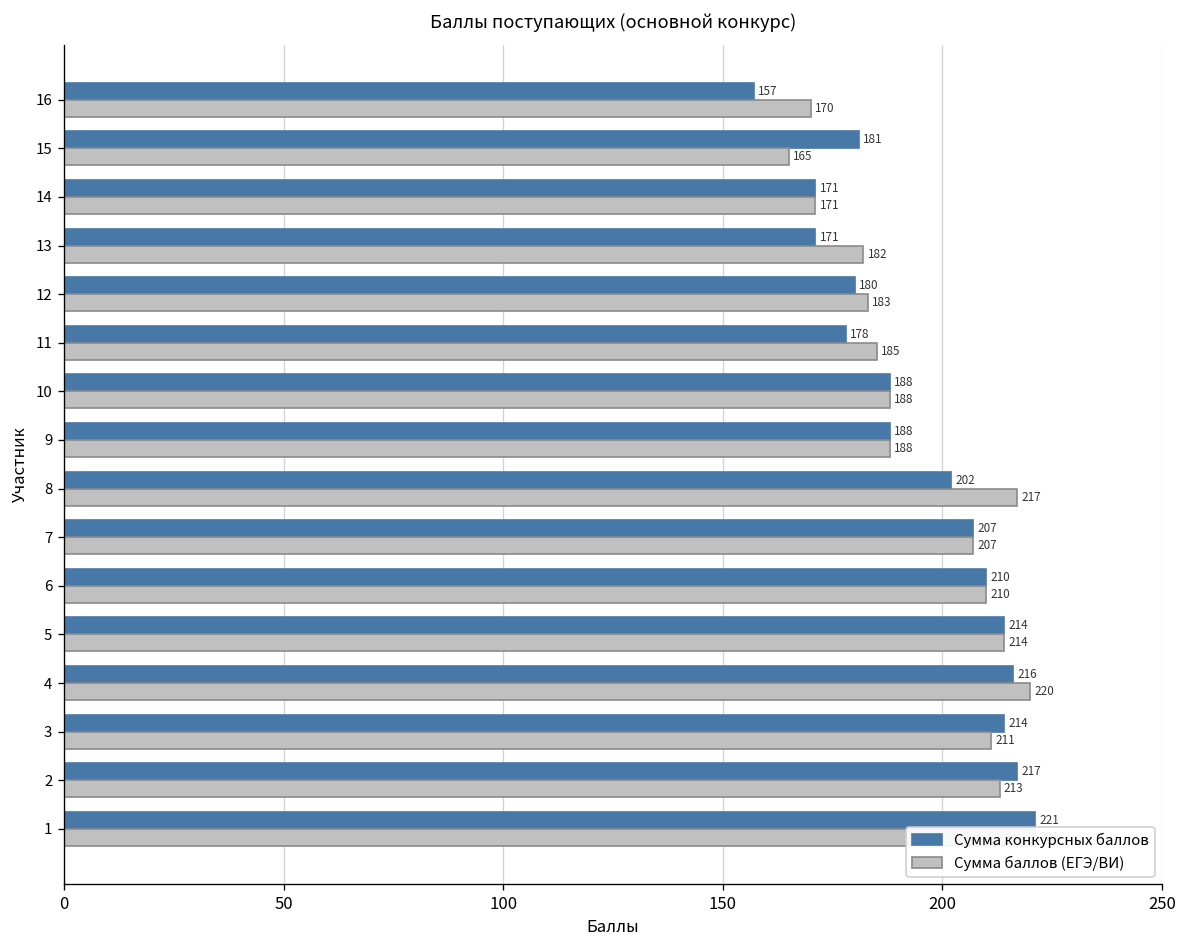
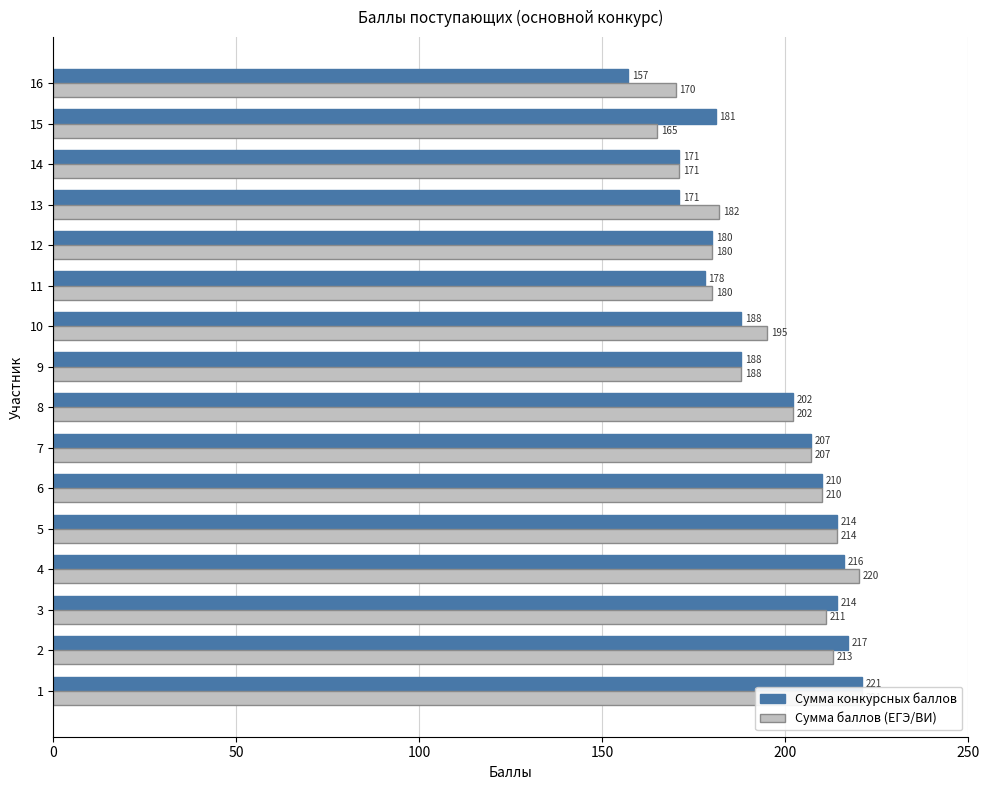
  {
    "Сумма конкурсных баллов": {
      "16": 157,
      "15": 181,
      "14": 171,
      "13": 171,
      "12": 180,
      "11": 178,
      "10": 188,
      "9": 188,
      "8": 202,
      "7": 207,
      "6": 210,
      "5": 214,
      "4": 216,
      "3": 214,
      "2": 217
    },
    "Сумма баллов (ЕГЭ/ВИ)": {
      "16": 170,
      "15": 165,
      "14": 171,
      "13": 182,
-     "12": 183,
-     "11": 185,
-     "10": 188,
+     "12": 180,
+     "11": 180,
+     "10": 195,
      "9": 188,
-     "8": 217,
+     "8": 202,
      "7": 207,
      "6": 210,
      "5": 214,
      "4": 220,
      "3": 211,
      "2": 213
    }
  }
